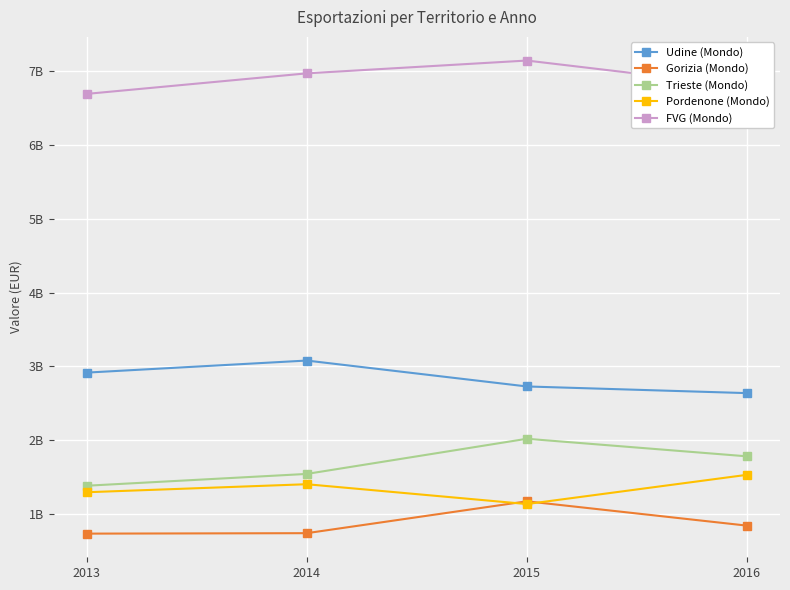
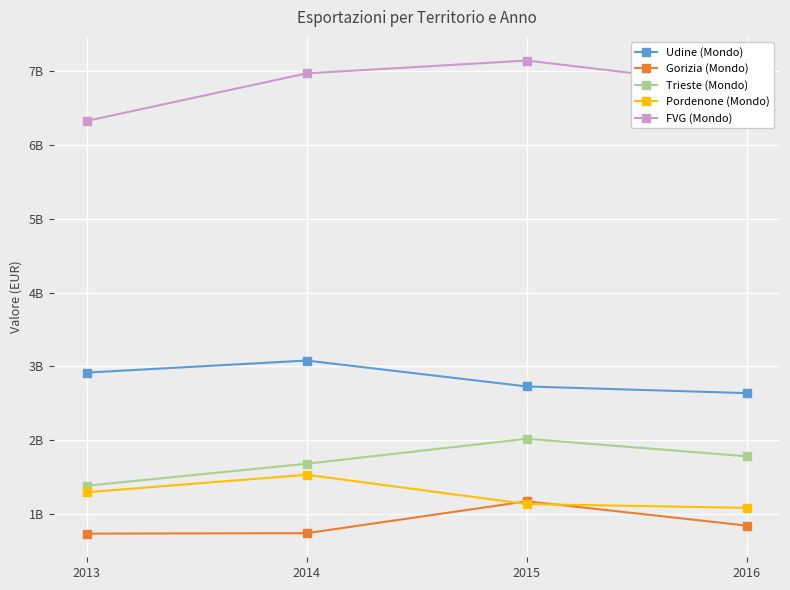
  {
    "Udine (Mondo)": {
      "2013": 2900000000,
      "2014": 3100000000,
      "2015": 2700000000,
      "2016": 2600000000
    },
    "Gorizia (Mondo)": {
      "2013": 700000000,
      "2014": 700000000,
      "2015": 1200000000,
      "2016": 800000000
    },
    "Trieste (Mondo)": {
      "2013": 1400000000,
-     "2014": 1500000000,
+     "2014": 1700000000,
      "2015": 2000000000,
      "2016": 1800000000
    },
    "Pordenone (Mondo)": {
      "2013": 1300000000,
-     "2014": 1400000000,
+     "2014": 1500000000,
      "2015": 1100000000,
-     "2016": 1500000000
+     "2016": 1100000000
    },
    "FVG (Mondo)": {
-     "2013": 6700000000,
+     "2013": 6300000000,
      "2014": 7000000000,
      "2015": 7100000000
    }
  }
